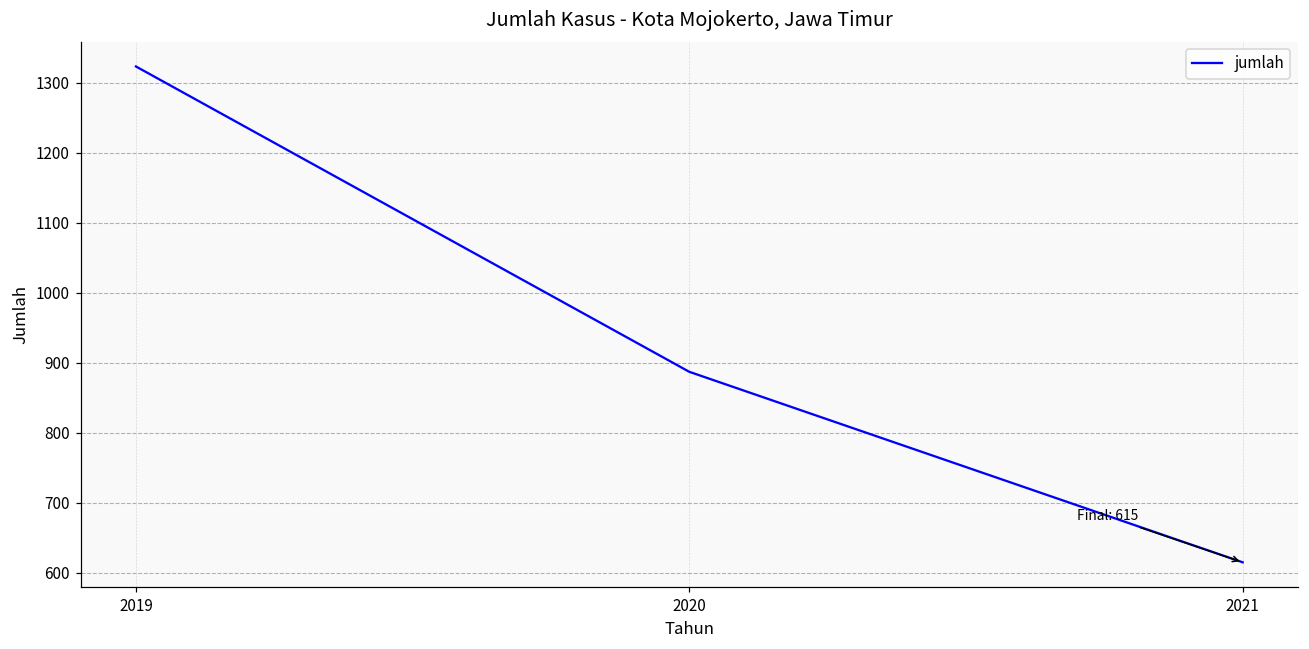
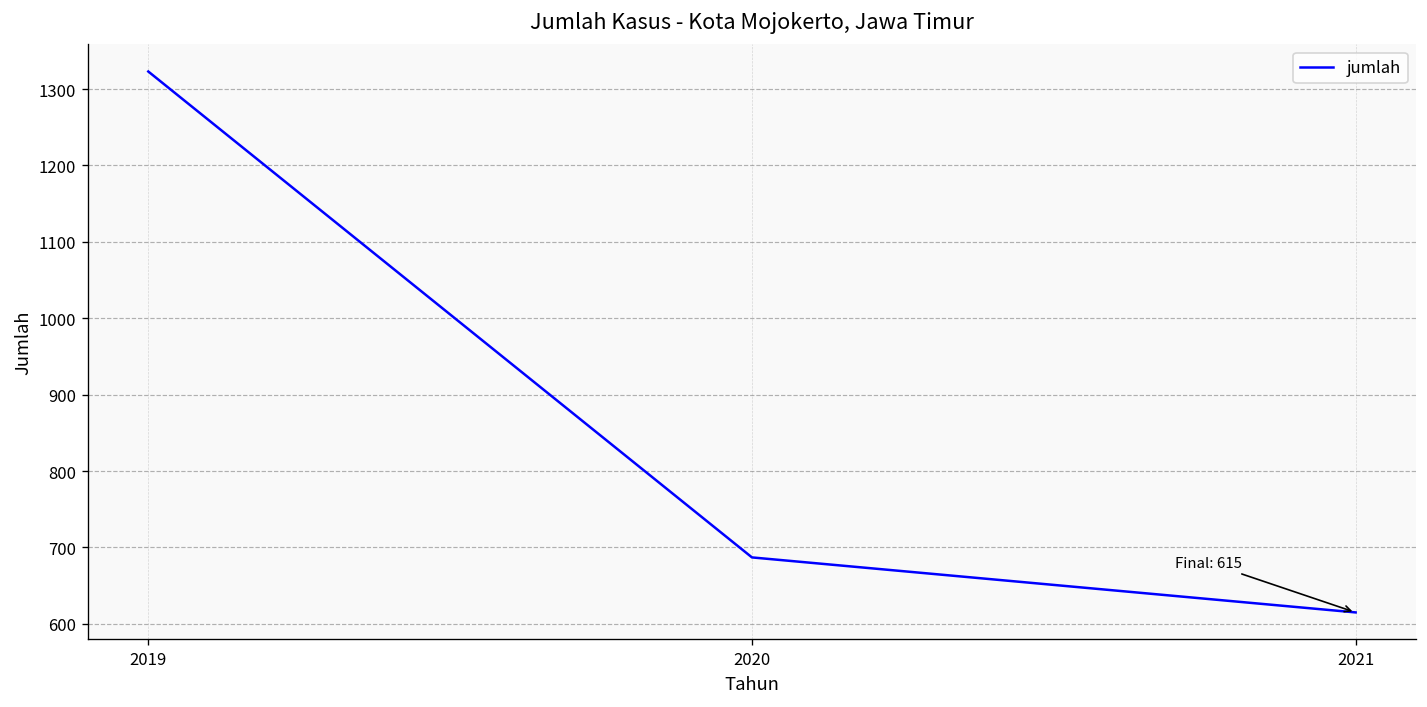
  {
    "2019": 1320,
-   "2020": 890
+   "2020": 690
  }
